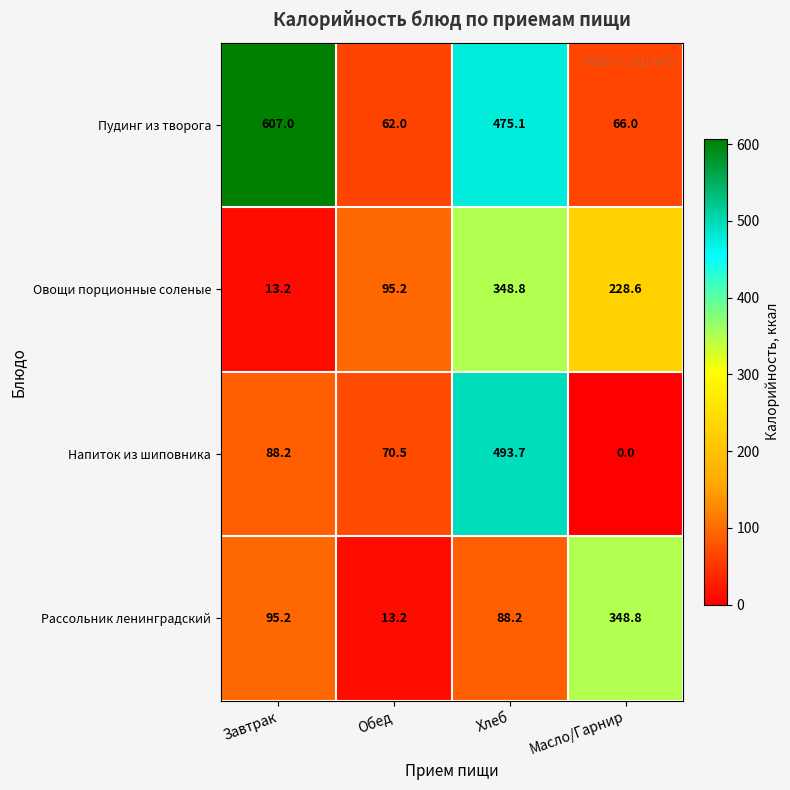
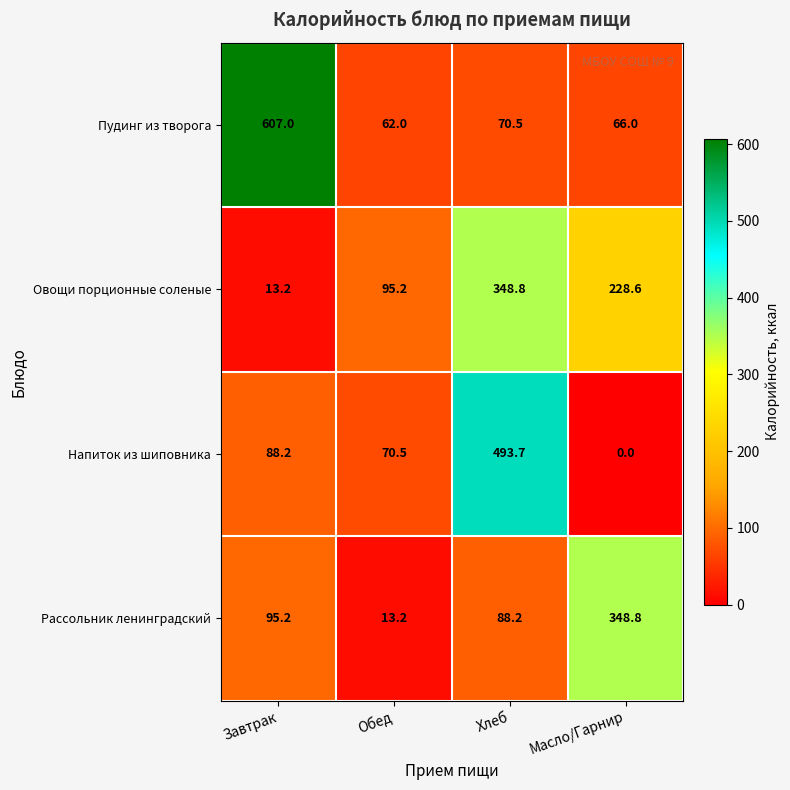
  {
    "Пудинг из творога": {
      "Завтрак": 607.0,
      "Обед": 62.0,
-     "Хлеб": 475.1
+     "Хлеб": 70.5
    },
    "Овощи порционные соленые": {
      "Завтрак": 13.2,
      "Обед": 95.2,
      "Хлеб": 348.8,
      "Масло/Гарнир": 228.6
    },
    "Напиток из шиповника": {
      "Завтрак": 88.2,
      "Обед": 70.5,
      "Хлеб": 493.7,
      "Масло/Гарнир": 0.0
    },
    "Рассольник ленинградский": {
      "Завтрак": 95.2,
      "Обед": 13.2,
      "Хлеб": 88.2,
      "Масло/Гарнир": 348.8
    }
  }
